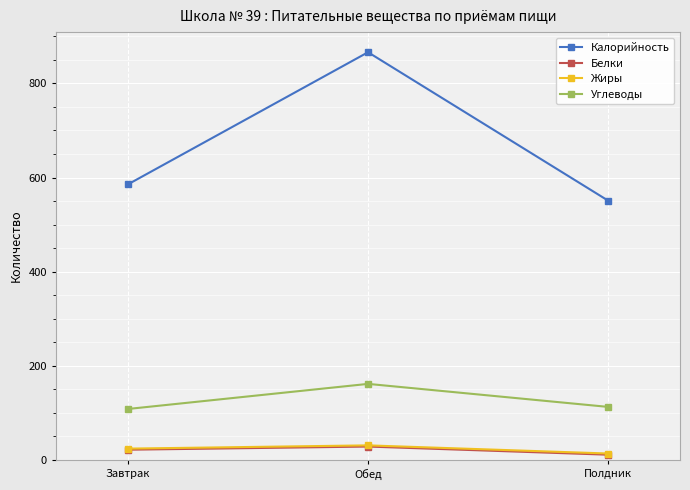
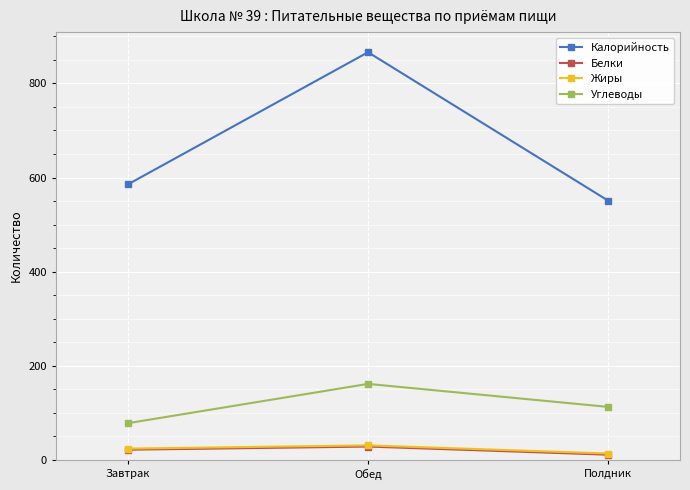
  {
    "Калорийность": {
      "Завтрак": 590,
      "Обед": 870,
      "Полдник": 550
    },
    "Углеводы": {
-     "Завтрак": 110,
+     "Завтрак": 80,
      "Обед": 160,
      "Полдник": 110
    }
  }
